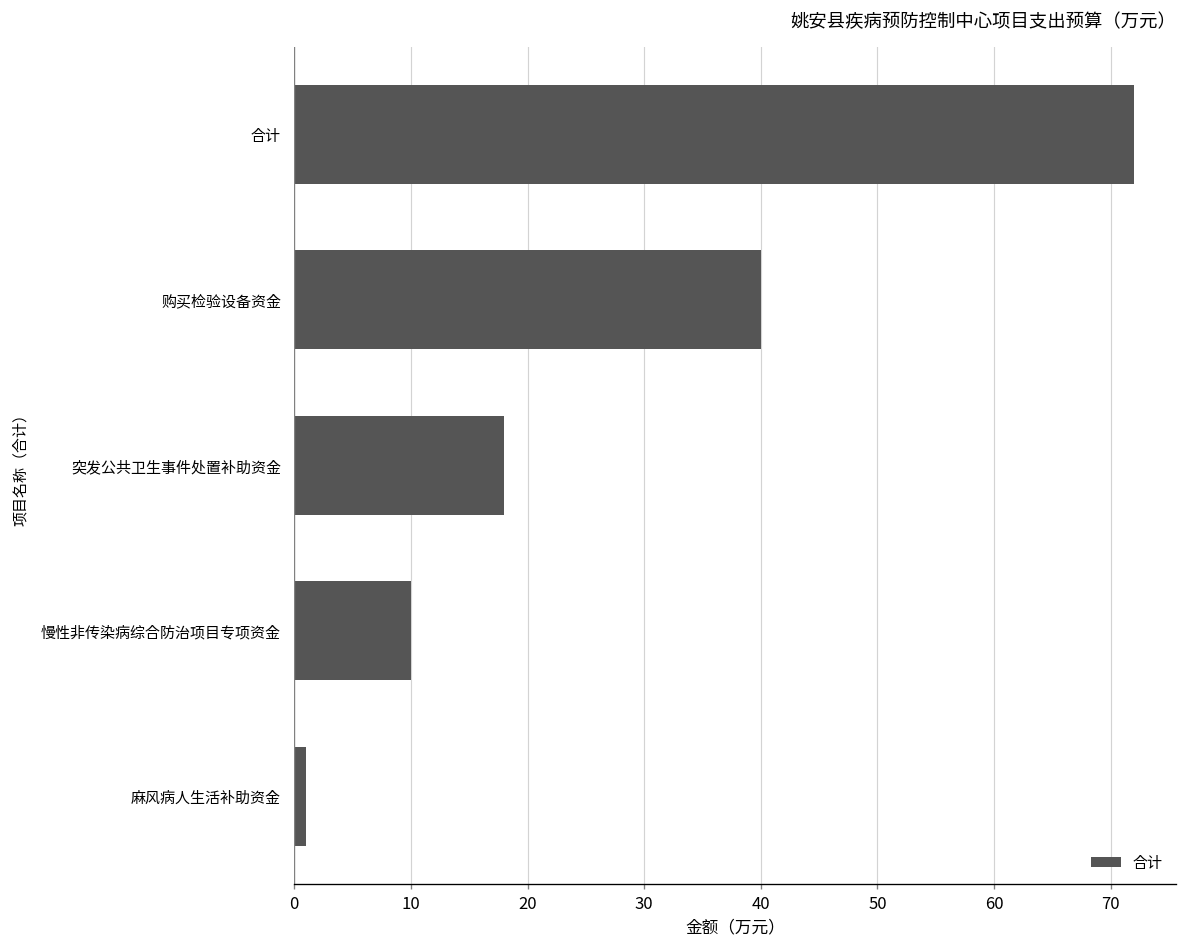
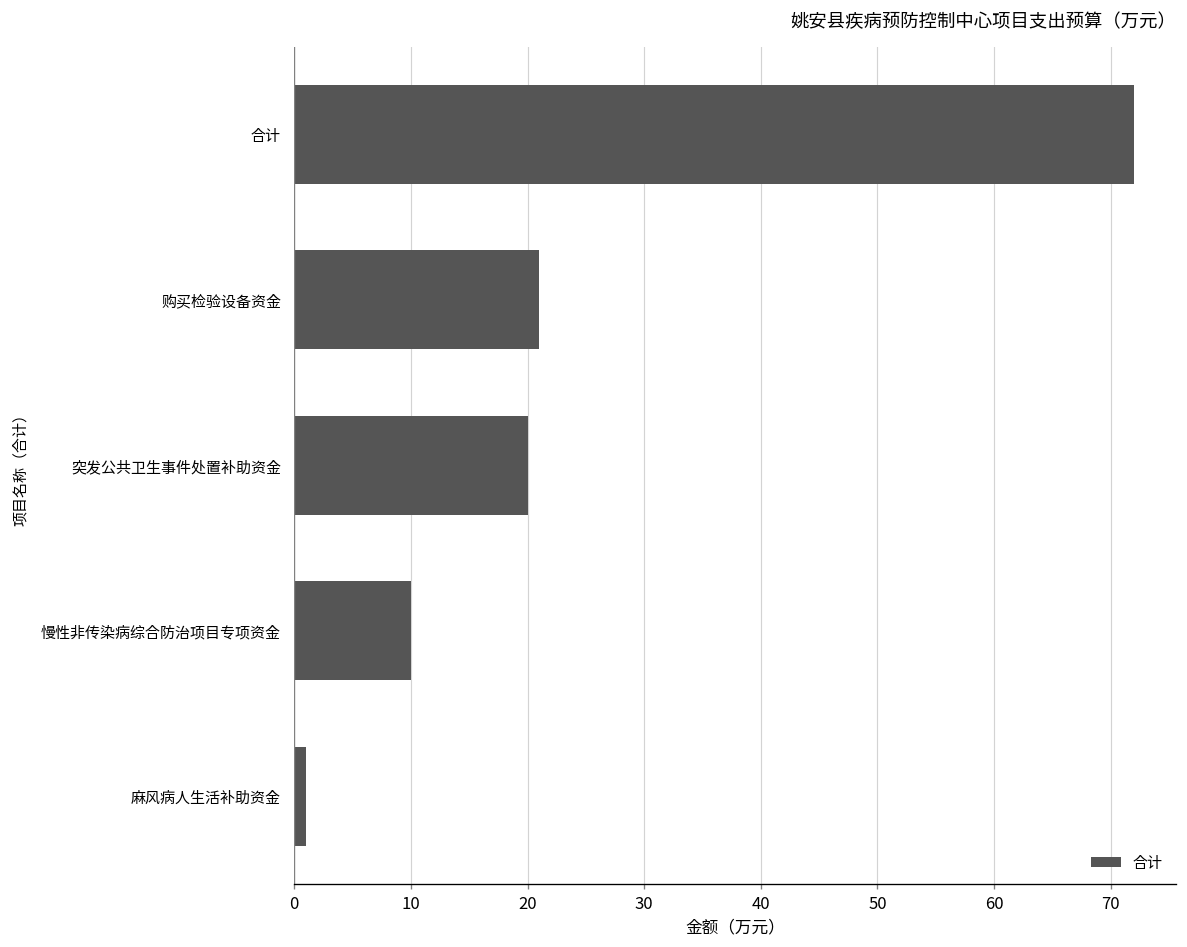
  {
    "合计": 72,
-   "购买检验设备资金": 40,
-   "突发公共卫生事件处置补助资金": 18,
+   "购买检验设备资金": 21,
+   "突发公共卫生事件处置补助资金": 20,
    "慢性非传染病综合防治项目专项资金": 10,
    "麻风病人生活补助资金": 1
  }
